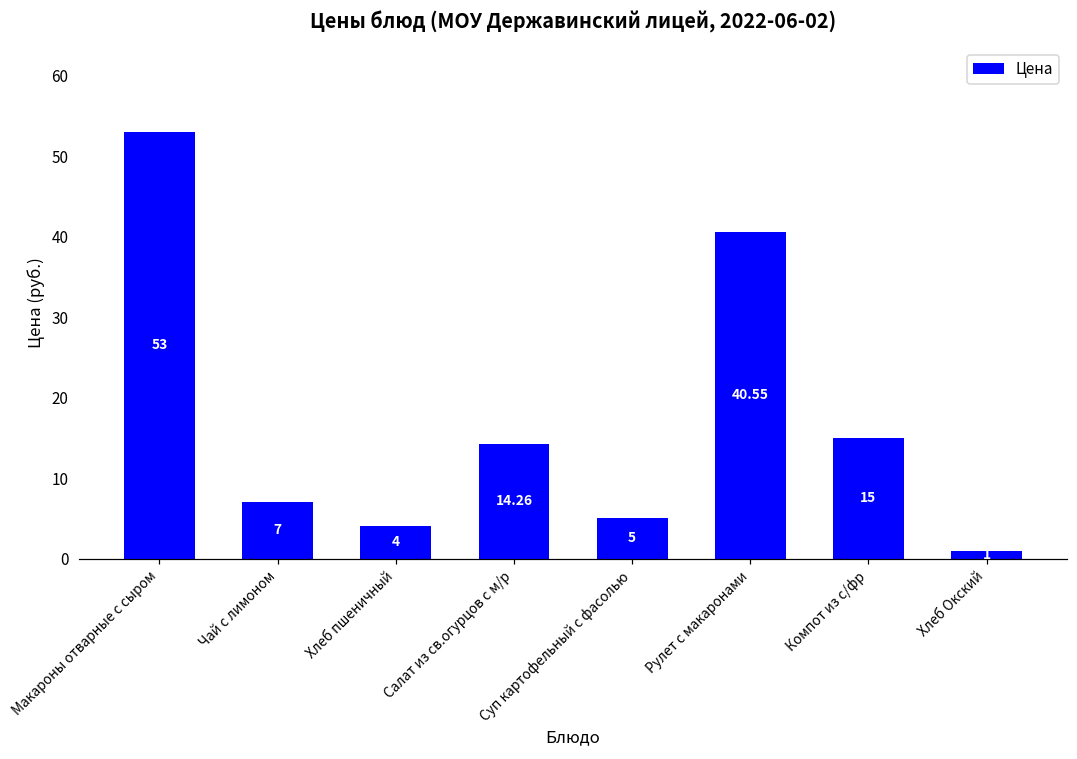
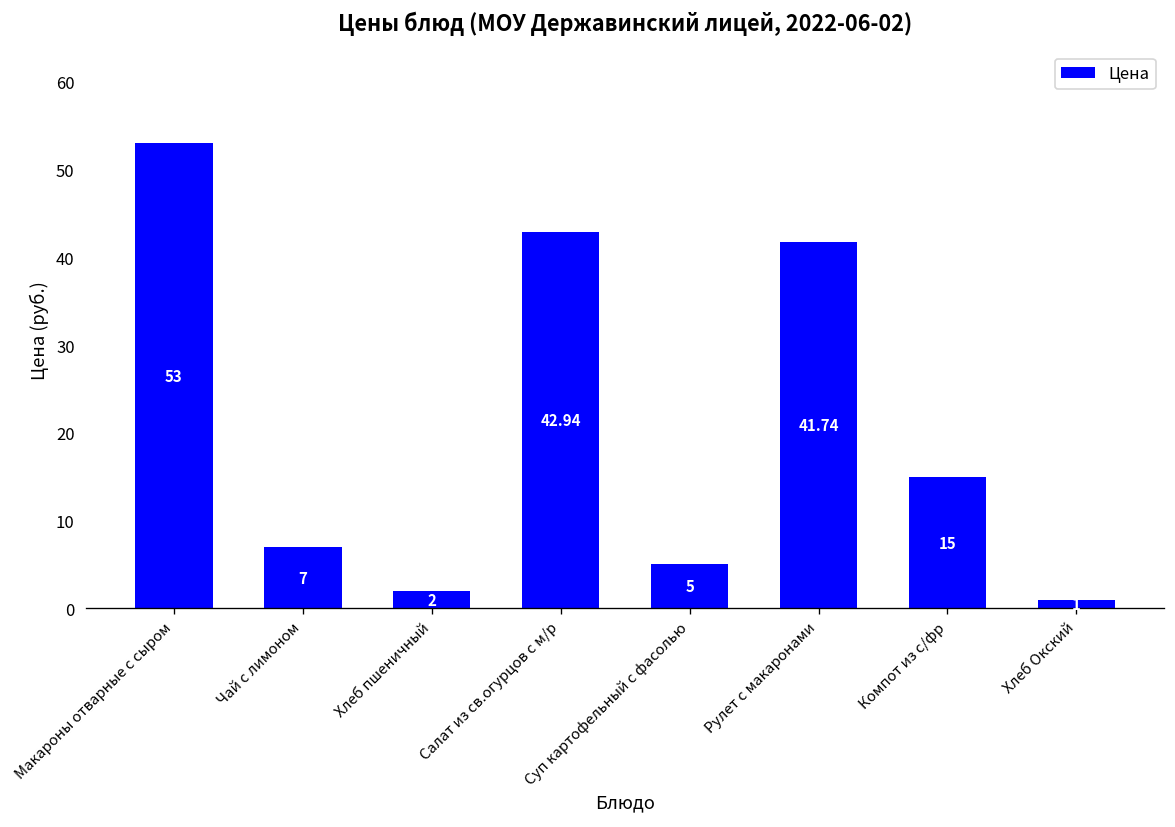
  {
    "Макароны отварные с сыром": 53,
    "Чай с лимоном": 7,
-   "Хлеб пшеничный": 4,
-   "Салат из св.огурцов с м/р": 14.26,
+   "Хлеб пшеничный": 2,
+   "Салат из св.огурцов с м/р": 42.94,
    "Суп картофельный с фасолью": 5,
-   "Рулет с макаронами": 40.55,
+   "Рулет с макаронами": 41.74,
    "Компот из с/фр": 15,
    "Хлеб Окский": 1
  }
